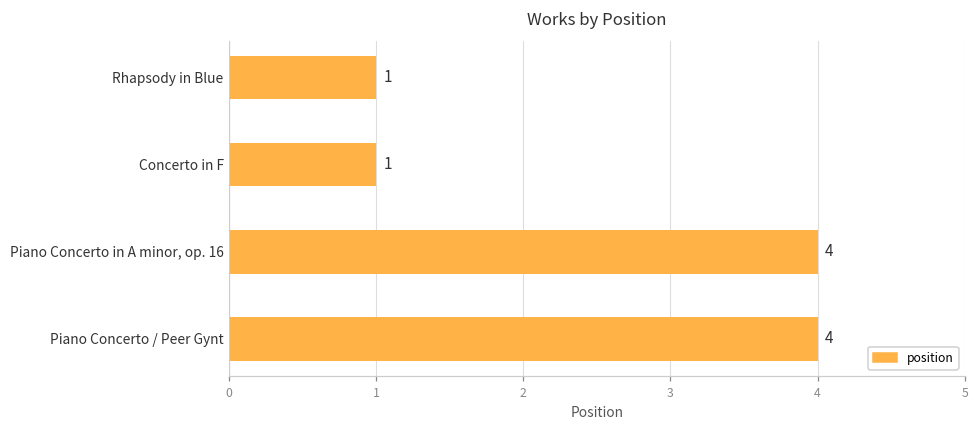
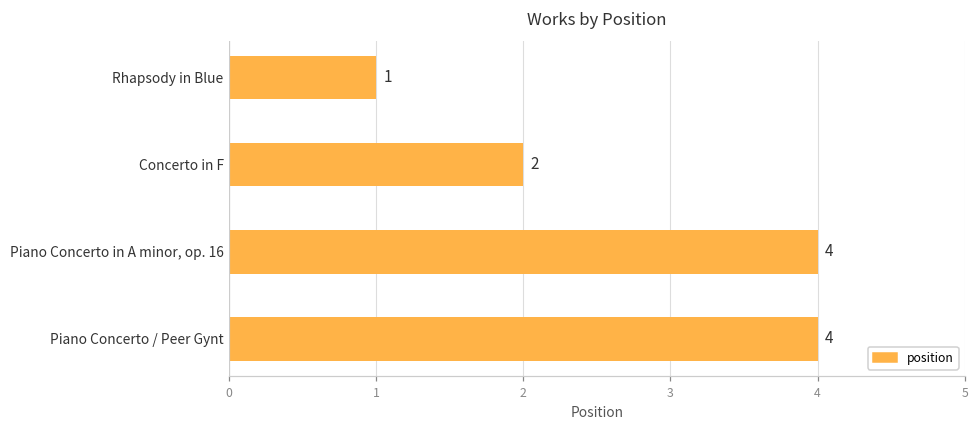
  {
    "Rhapsody in Blue": 1,
-   "Concerto in F": 1,
+   "Concerto in F": 2,
    "Piano Concerto in A minor, op. 16": 4,
    "Piano Concerto / Peer Gynt": 4
  }
